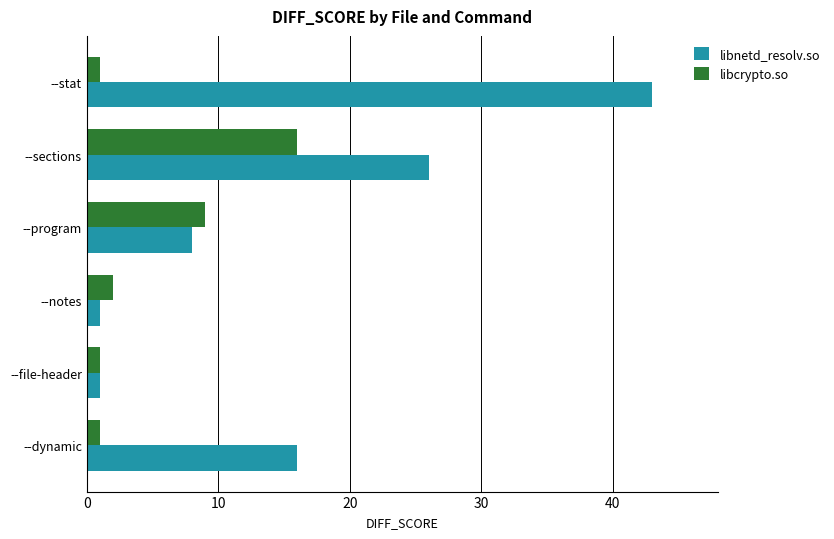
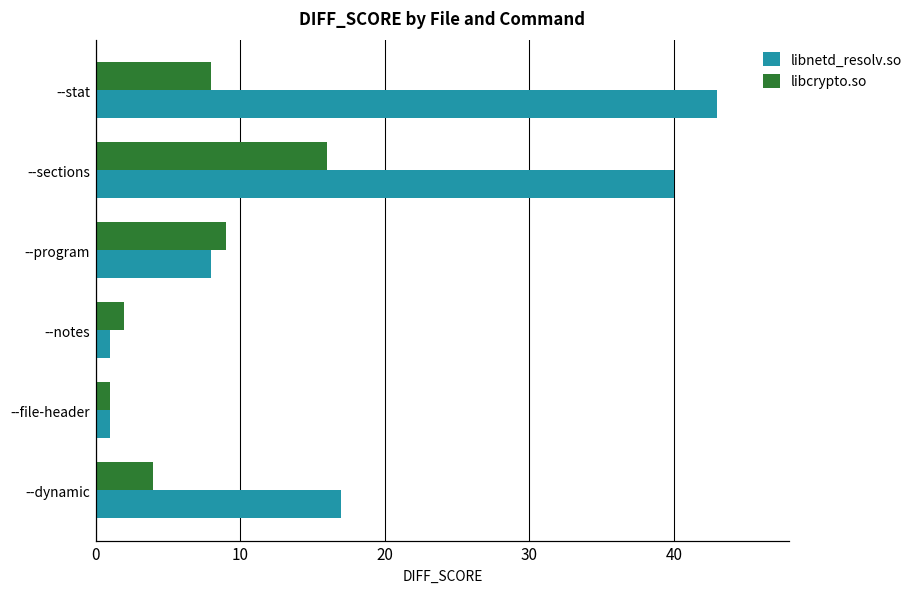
  {
    "libnetd_resolv.so": {
      "--stat": 43,
-     "--sections": 26,
+     "--sections": 40,
      "--program": 8,
      "--notes": 1,
      "--file-header": 1,
-     "--dynamic": 16
+     "--dynamic": 17
    },
    "libcrypto.so": {
-     "--stat": 1,
+     "--stat": 8,
      "--sections": 16,
      "--program": 9,
      "--notes": 2,
      "--file-header": 1,
-     "--dynamic": 1
+     "--dynamic": 4
    }
  }
